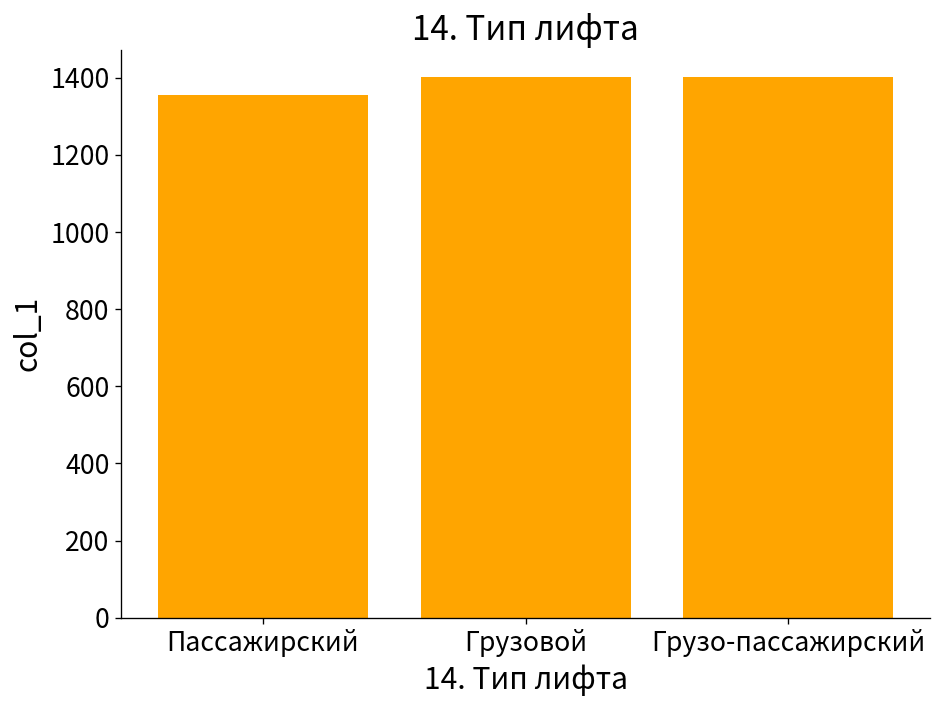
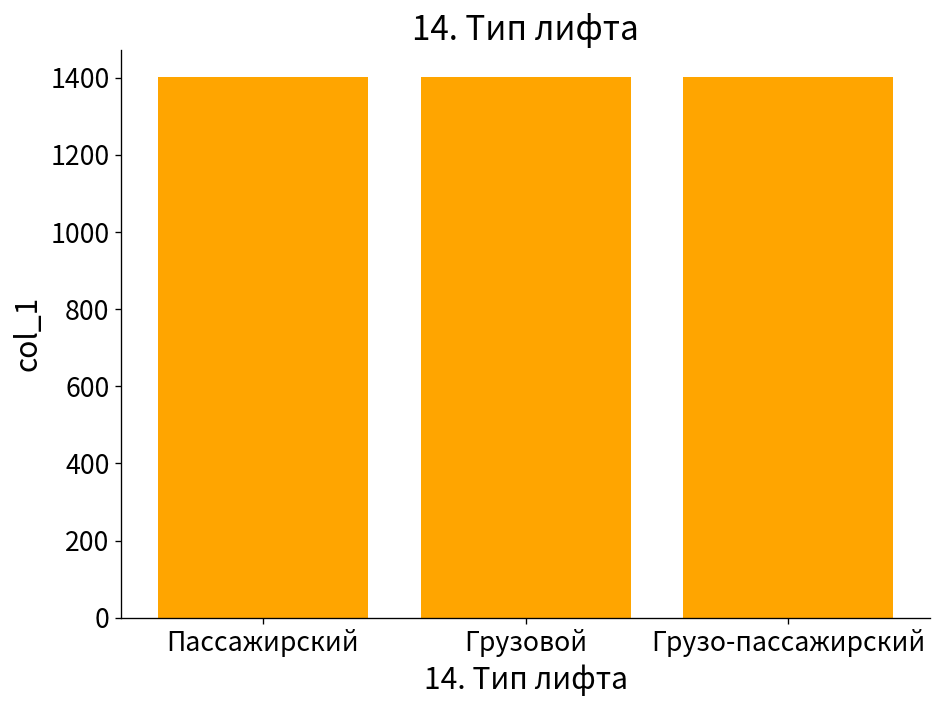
  {
-   "Пассажирский": 1360,
+   "Пассажирский": 1400,
    "Грузовой": 1400,
    "Грузо-пассажирский": 1400
  }
